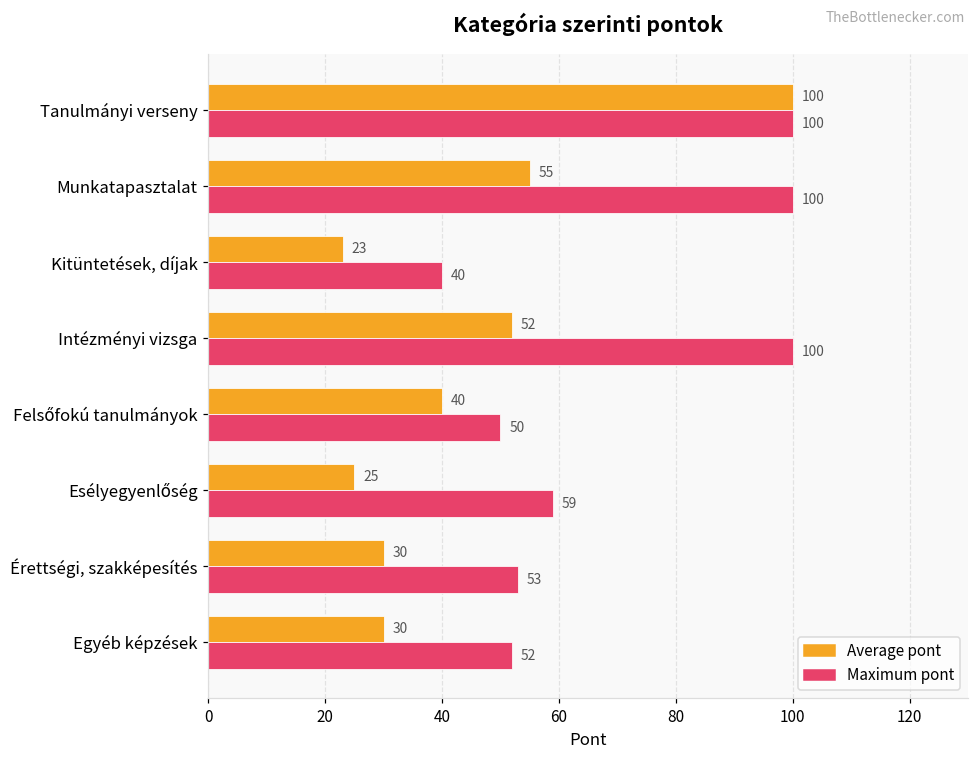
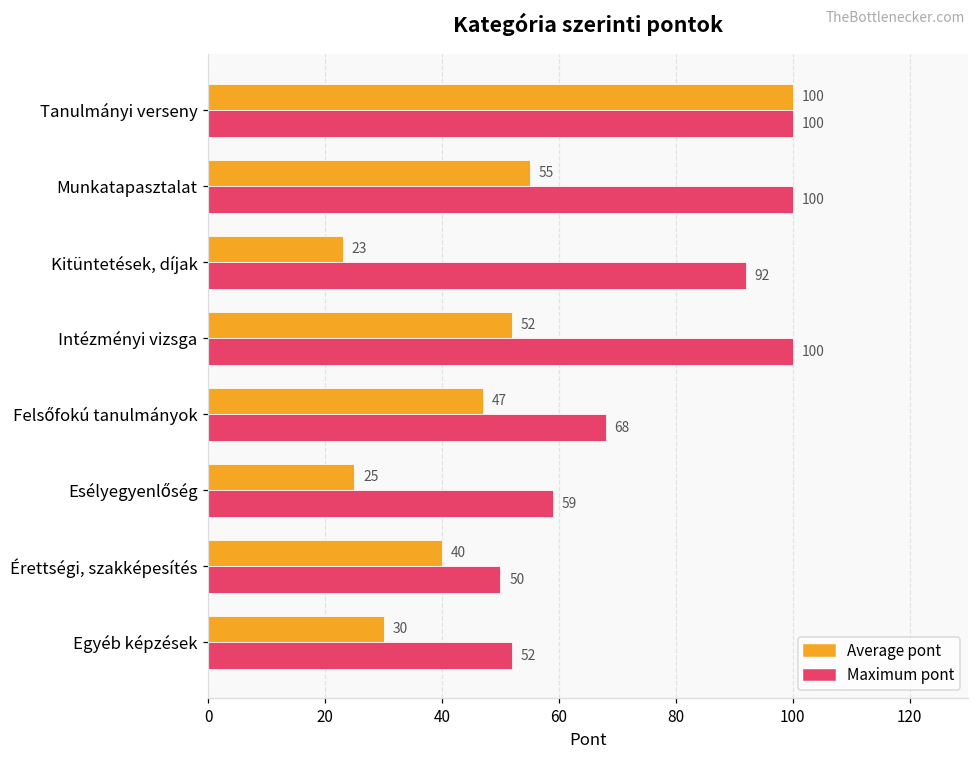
  {
    "Average pont": {
      "Tanulmányi verseny": 100,
      "Munkatapasztalat": 55,
      "Kitüntetések, díjak": 23,
      "Intézményi vizsga": 52,
-     "Felsőfokú tanulmányok": 40,
+     "Felsőfokú tanulmányok": 47,
      "Esélyegyenlőség": 25,
-     "Érettségi, szakképesítés": 30,
+     "Érettségi, szakképesítés": 40,
      "Egyéb képzések": 30
    },
    "Maximum pont": {
      "Tanulmányi verseny": 100,
      "Munkatapasztalat": 100,
-     "Kitüntetések, díjak": 40,
+     "Kitüntetések, díjak": 92,
      "Intézményi vizsga": 100,
-     "Felsőfokú tanulmányok": 50,
+     "Felsőfokú tanulmányok": 68,
      "Esélyegyenlőség": 59,
-     "Érettségi, szakképesítés": 53,
+     "Érettségi, szakképesítés": 50,
      "Egyéb képzések": 52
    }
  }
